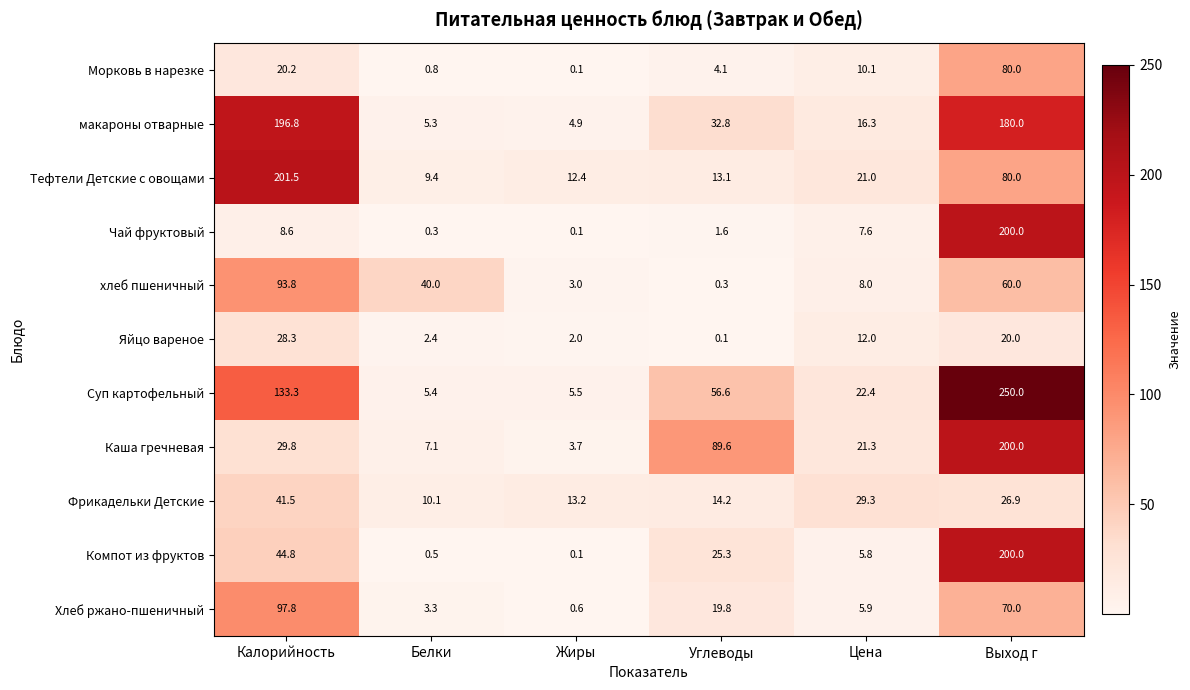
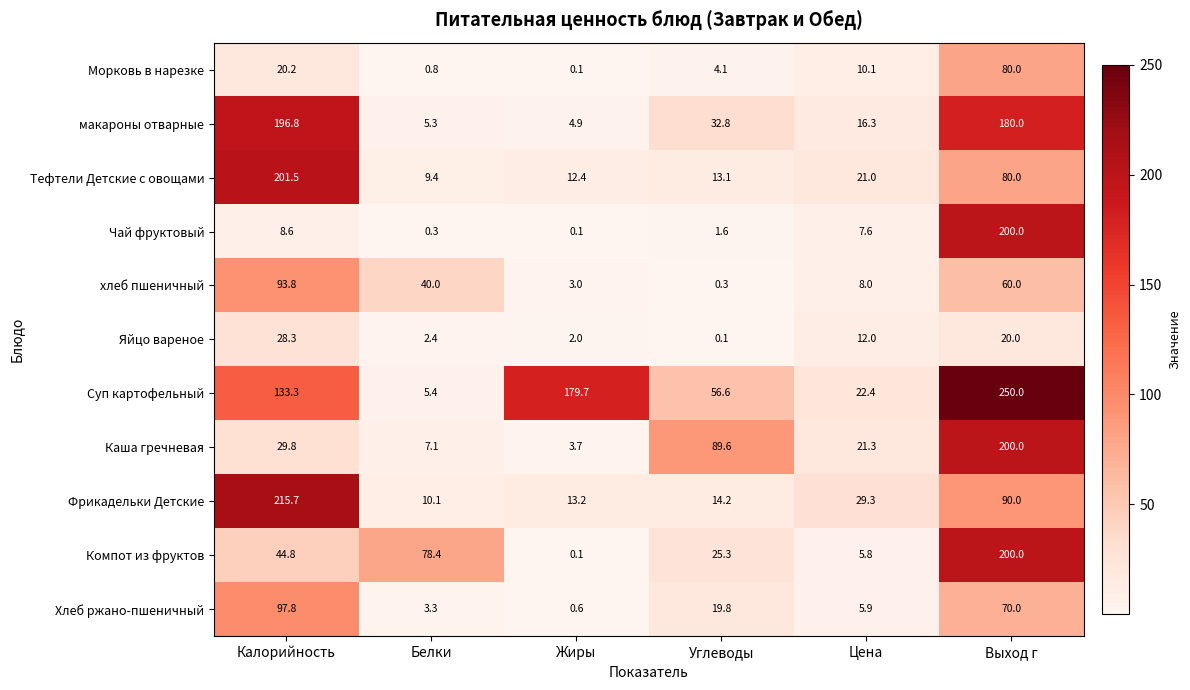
  {
    "Морковь в нарезке": {
      "Калорийность": 20.2,
      "Белки": 0.8,
      "Жиры": 0.1,
      "Углеводы": 4.1,
      "Цена": 10.1,
      "Выход г": 80.0
    },
    "макароны отварные": {
      "Калорийность": 196.8,
      "Белки": 5.3,
      "Жиры": 4.9,
      "Углеводы": 32.8,
      "Цена": 16.3,
      "Выход г": 180.0
    },
    "Тефтели Детские с овощами": {
      "Калорийность": 201.5,
      "Белки": 9.4,
      "Жиры": 12.4,
      "Углеводы": 13.1,
      "Цена": 21.0,
      "Выход г": 80.0
    },
    "Чай фруктовый": {
      "Калорийность": 8.6,
      "Белки": 0.3,
      "Жиры": 0.1,
      "Углеводы": 1.6,
      "Цена": 7.6,
      "Выход г": 200.0
    },
    "хлеб пшеничный": {
      "Калорийность": 93.8,
      "Белки": 40.0,
      "Жиры": 3.0,
      "Углеводы": 0.3,
      "Цена": 8.0,
      "Выход г": 60.0
    },
    "Яйцо вареное": {
      "Калорийность": 28.3,
      "Белки": 2.4,
      "Жиры": 2.0,
      "Углеводы": 0.1,
      "Цена": 12.0,
      "Выход г": 20.0
    },
    "Суп картофельный": {
      "Калорийность": 133.3,
      "Белки": 5.4,
-     "Жиры": 5.5,
+     "Жиры": 179.7,
      "Углеводы": 56.6,
      "Цена": 22.4,
      "Выход г": 250.0
    },
    "Каша гречневая": {
      "Калорийность": 29.8,
      "Белки": 7.1,
      "Жиры": 3.7,
      "Углеводы": 89.6,
      "Цена": 21.3,
      "Выход г": 200.0
    },
    "Фрикадельки Детские": {
-     "Калорийность": 41.5,
+     "Калорийность": 215.7,
      "Белки": 10.1,
      "Жиры": 13.2,
      "Углеводы": 14.2,
      "Цена": 29.3,
-     "Выход г": 26.9
+     "Выход г": 90.0
    },
    "Компот из фруктов": {
      "Калорийность": 44.8,
-     "Белки": 0.5,
+     "Белки": 78.4,
      "Жиры": 0.1,
      "Углеводы": 25.3,
      "Цена": 5.8,
      "Выход г": 200.0
    },
    "Хлеб ржано-пшеничный": {
      "Калорийность": 97.8,
      "Белки": 3.3,
      "Жиры": 0.6,
      "Углеводы": 19.8,
      "Цена": 5.9,
      "Выход г": 70.0
    }
  }
